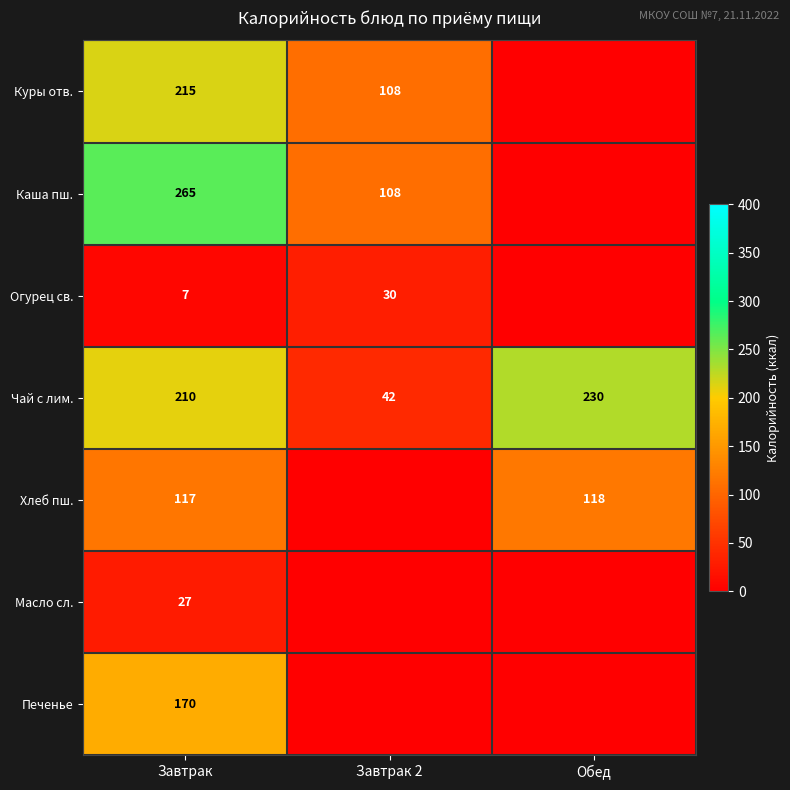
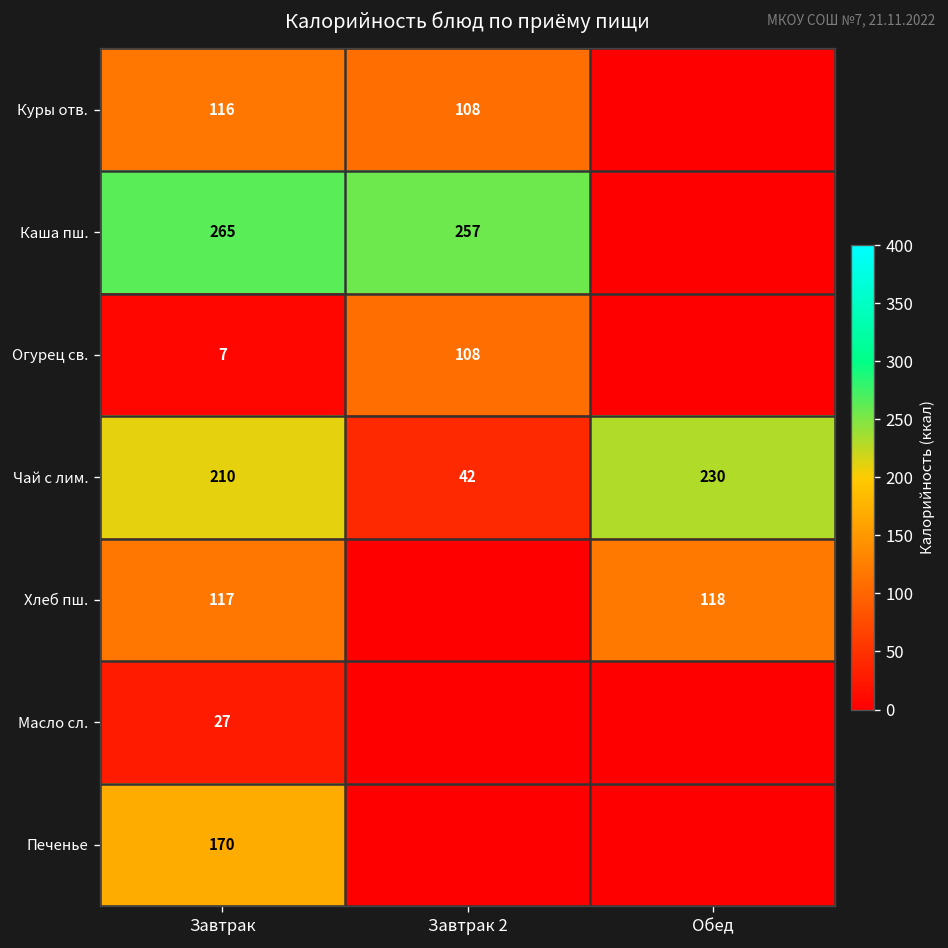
  {
    "Куры отв.": {
-     "Завтрак": 215,
+     "Завтрак": 116,
      "Завтрак 2": 108
    },
    "Каша пш.": {
      "Завтрак": 265,
-     "Завтрак 2": 108
+     "Завтрак 2": 257
    },
    "Огурец св.": {
      "Завтрак": 7,
-     "Завтрак 2": 30
+     "Завтрак 2": 108
    },
    "Чай с лим.": {
      "Завтрак": 210,
      "Завтрак 2": 42,
      "Обед": 230
    },
    "Хлеб пш.": {
      "Завтрак": 117,
      "Обед": 118
    },
    "Масло сл.": {
      "Завтрак": 27
    },
    "Печенье": {
      "Завтрак": 170
    }
  }
